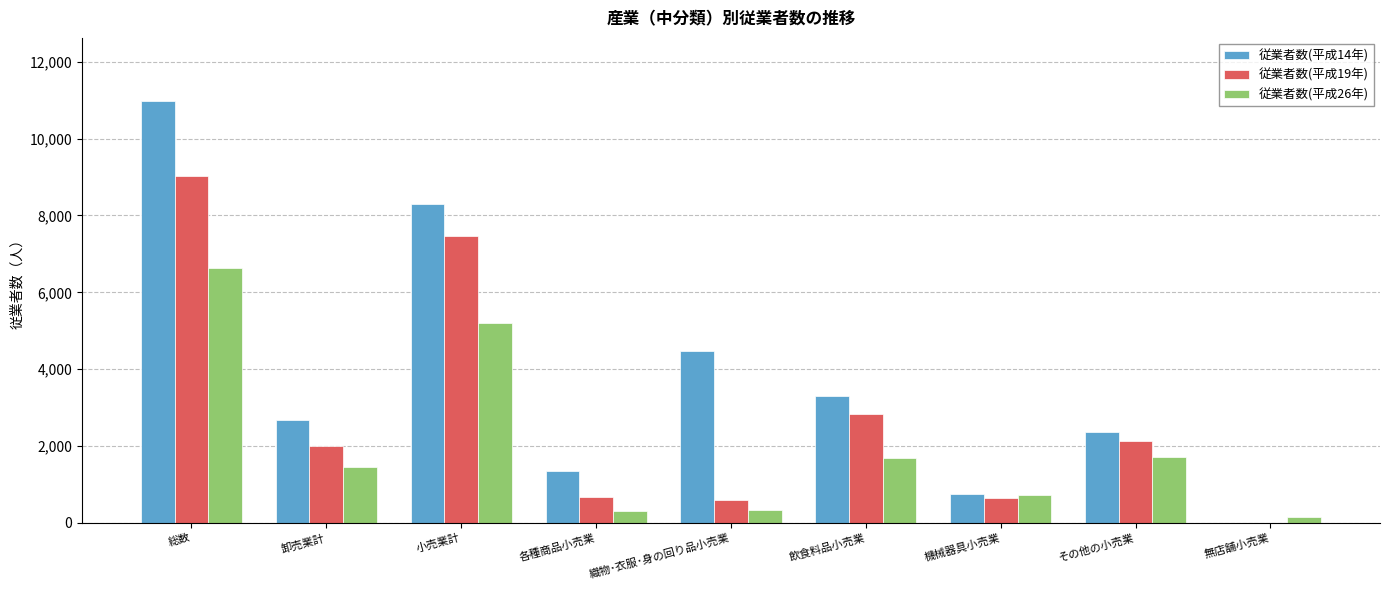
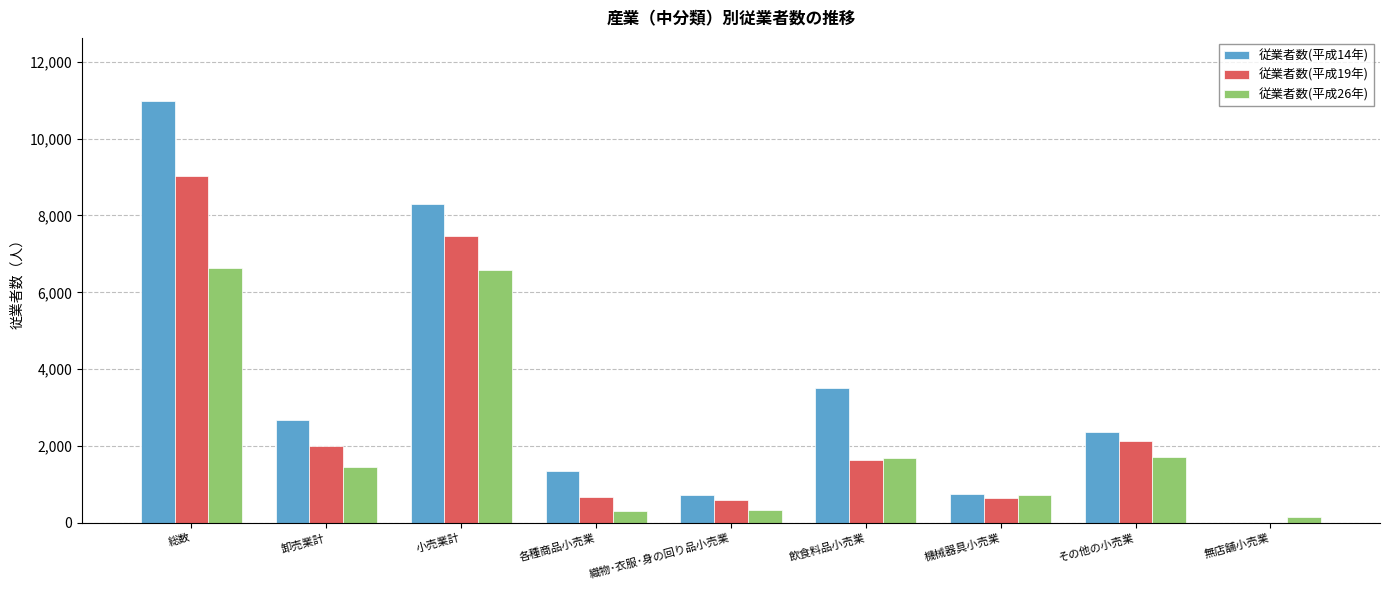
  {
    "従業者数(平成14年)": {
      "総数": "11,000",
      "卸売業計": "2,700",
      "小売業計": "8,300",
      "各種商品小売業": "1,400",
-     "織物･衣服･身の回り品小売業": "4,500",
-     "飲食料品小売業": "3,300",
+     "織物･衣服･身の回り品小売業": "700",
+     "飲食料品小売業": "3,500",
      "機械器具小売業": "700",
      "その他の小売業": "2,400",
      "無店舗小売業": "0"
    },
    "従業者数(平成19年)": {
      "総数": "9,000",
      "卸売業計": "2,000",
      "小売業計": "7,500",
      "各種商品小売業": "700",
      "織物･衣服･身の回り品小売業": "600",
-     "飲食料品小売業": "2,800",
+     "飲食料品小売業": "1,600",
      "機械器具小売業": "600",
      "その他の小売業": "2,100",
      "無店舗小売業": "0"
    },
    "従業者数(平成26年)": {
      "総数": "6,600",
      "卸売業計": "1,500",
-     "小売業計": "5,200",
+     "小売業計": "6,600",
      "各種商品小売業": "300",
      "織物･衣服･身の回り品小売業": "300",
      "飲食料品小売業": "1,700",
      "機械器具小売業": "700",
      "その他の小売業": "1,700",
      "無店舗小売業": "100"
    }
  }
